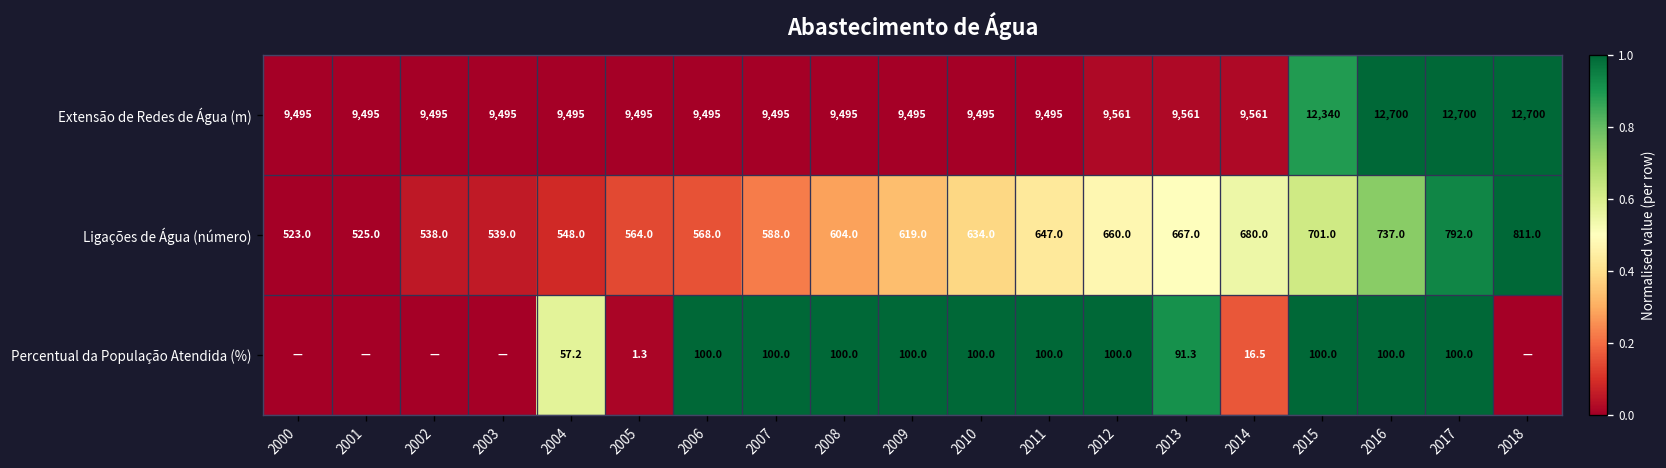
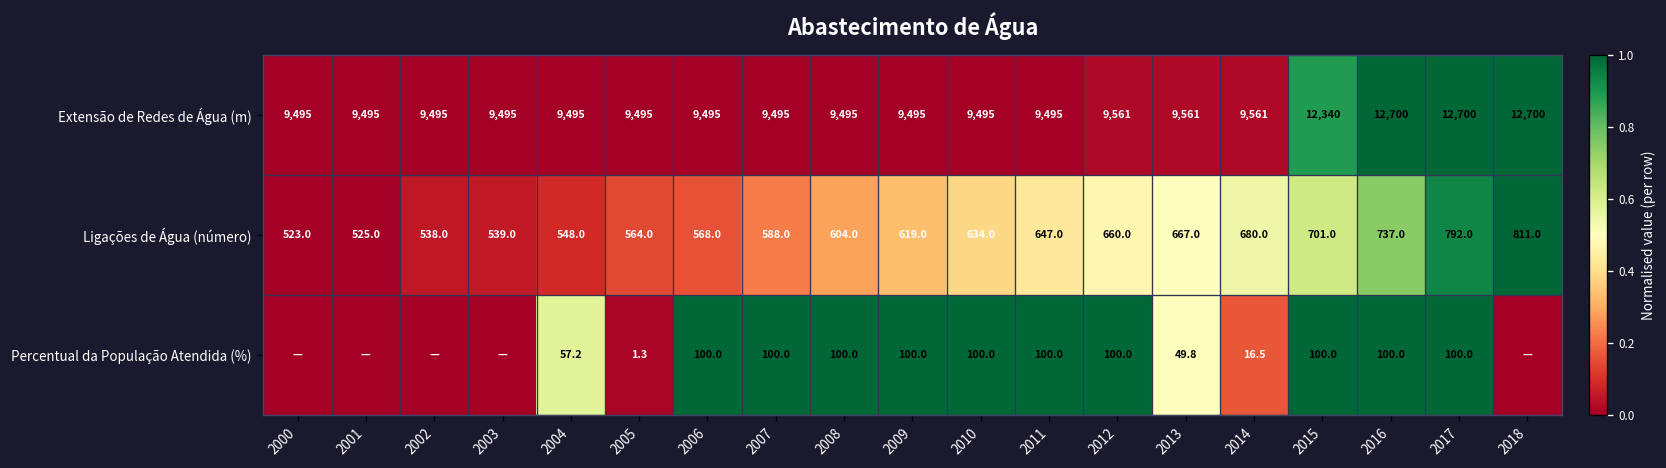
  {
    "Extensão de Redes de Água (m)": {
      "2000": "9,495",
      "2001": "9,495",
      "2002": "9,495",
      "2003": "9,495",
      "2004": "9,495",
      "2005": "9,495",
      "2006": "9,495",
      "2007": "9,495",
      "2008": "9,495",
      "2009": "9,495",
      "2010": "9,495",
      "2011": "9,495",
      "2012": "9,561",
      "2013": "9,561",
      "2014": "9,561",
      "2015": "12,340",
      "2016": "12,700",
      "2017": "12,700",
      "2018": "12,700"
    },
    "Ligações de Água (número)": {
      "2000": "523.0",
      "2001": "525.0",
      "2002": "538.0",
      "2003": "539.0",
      "2004": "548.0",
      "2005": "564.0",
      "2006": "568.0",
      "2007": "588.0",
      "2008": "604.0",
      "2009": "619.0",
      "2010": "634.0",
      "2011": "647.0",
      "2012": "660.0",
      "2013": "667.0",
      "2014": "680.0",
      "2015": "701.0",
      "2016": "737.0",
      "2017": "792.0",
      "2018": "811.0"
    },
    "Percentual da População Atendida (%)": {
      "2004": "57.2",
      "2005": "1.3",
      "2006": "100.0",
      "2007": "100.0",
      "2008": "100.0",
      "2009": "100.0",
      "2010": "100.0",
      "2011": "100.0",
      "2012": "100.0",
-     "2013": "91.3",
+     "2013": "49.8",
      "2014": "16.5",
      "2015": "100.0",
      "2016": "100.0",
      "2017": "100.0"
    }
  }
